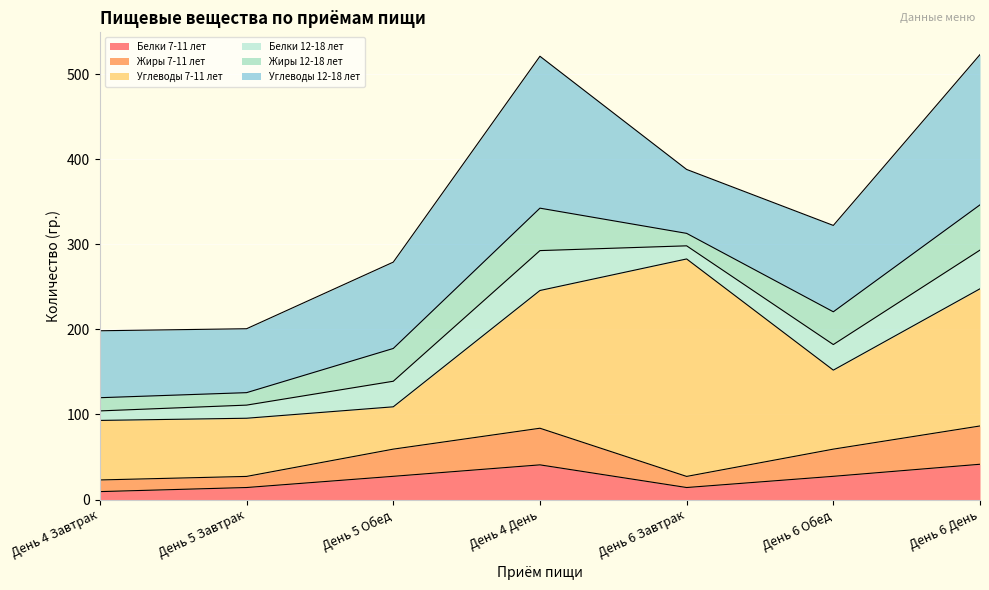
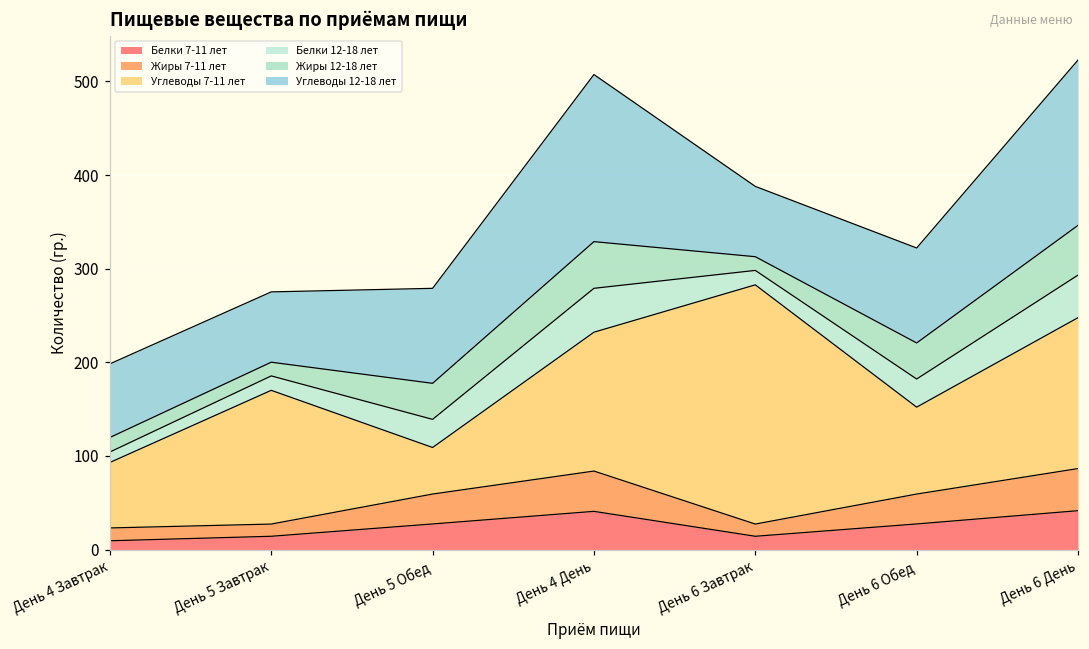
  {
    "Углеводы 7-11 лет": {
      "День 4 Завтрак": 70,
-     "День 5 Завтрак": 70,
+     "День 5 Завтрак": 140,
      "День 5 Обед": 50,
-     "День 4 День": 160,
+     "День 4 День": 150,
      "День 6 Завтрак": 260,
      "День 6 Обед": 90,
      "День 6 День": 160
    }
  }
